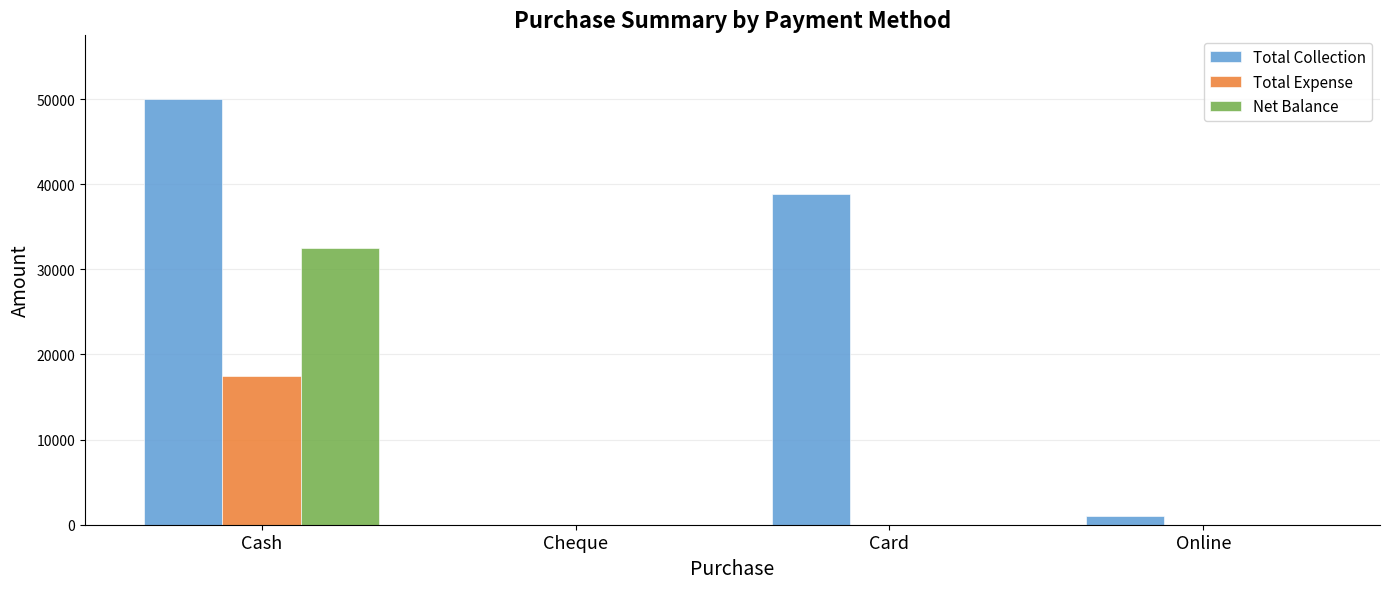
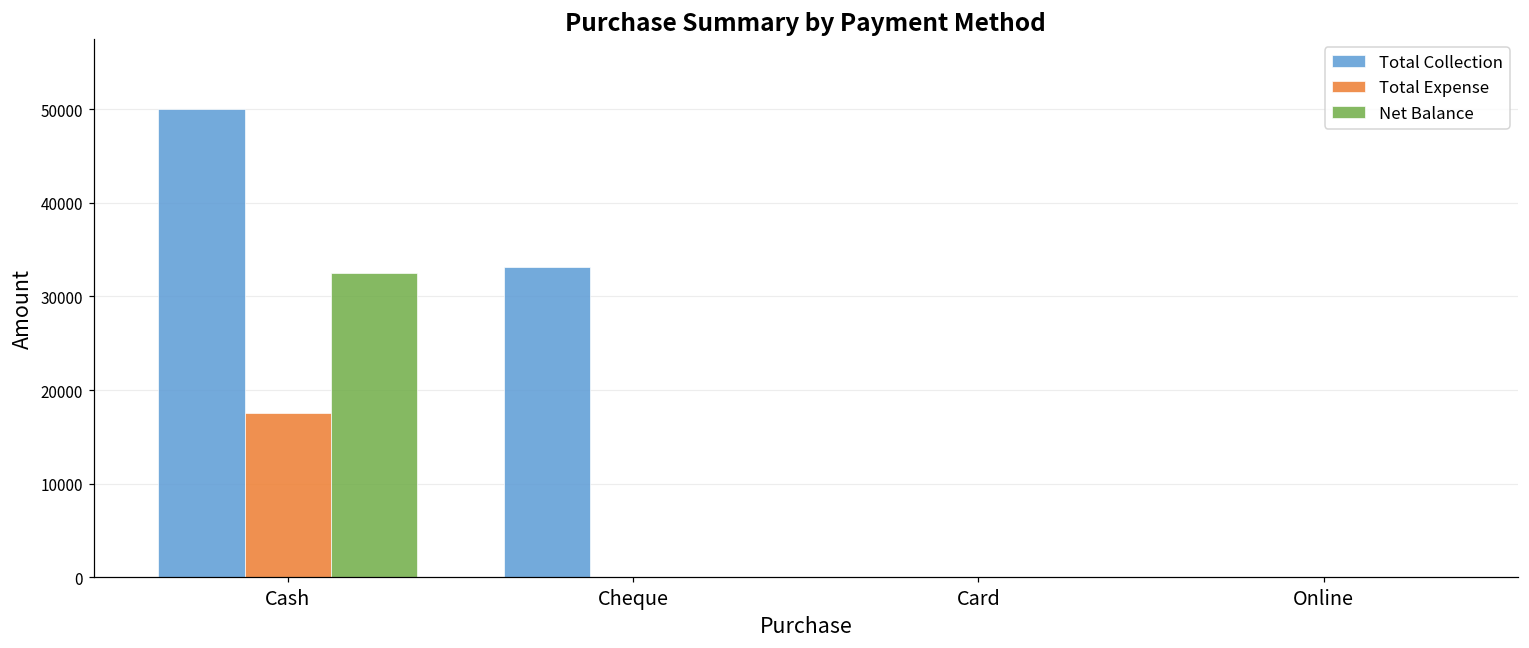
  {
    "Total Collection": {
      "Cash": 50000,
-     "Cheque": 0,
-     "Card": 39000,
-     "Online": 1000
+     "Cheque": 33000,
+     "Card": 0,
+     "Online": 0
    },
    "Total Expense": {
      "Cash": 18000,
      "Cheque": 0,
      "Card": 0,
      "Online": 0
    },
    "Net Balance": {
      "Cash": 32000,
      "Cheque": 0,
      "Card": 0,
      "Online": 0
    }
  }
